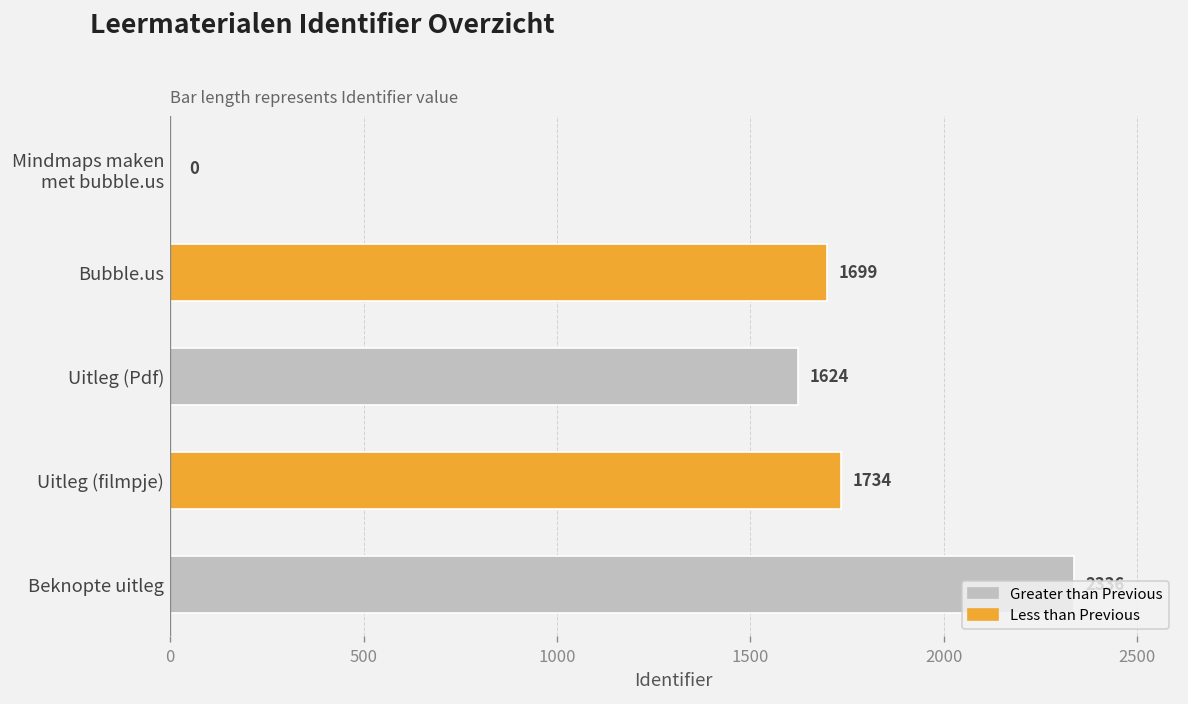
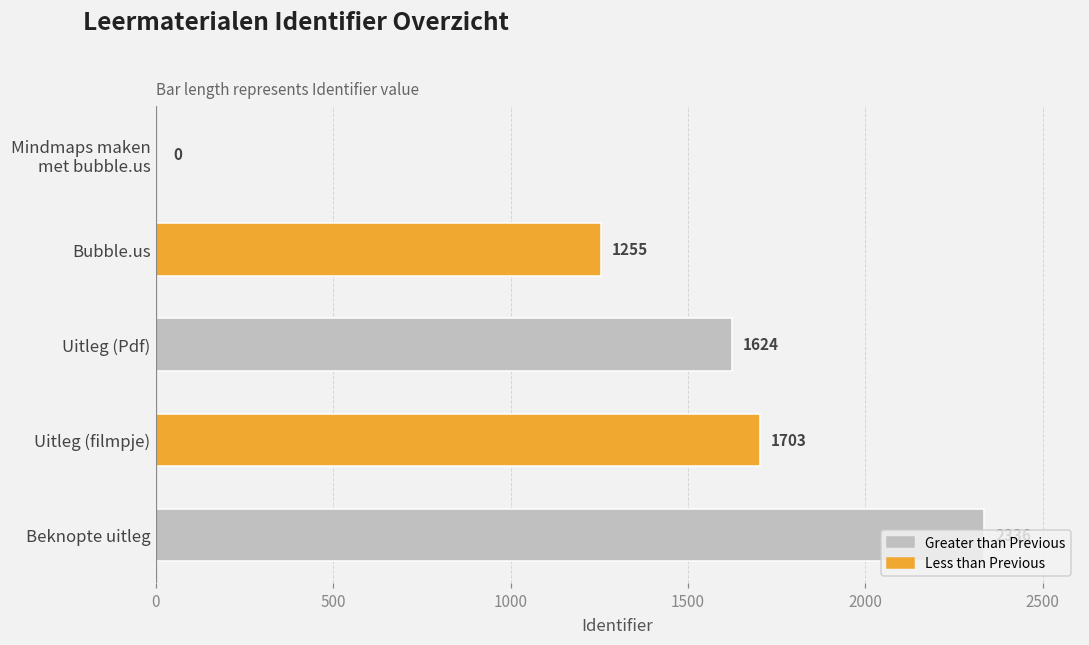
  {
    "Mindmaps maken met bubble.us": 0,
-   "Bubble.us": 1699,
+   "Bubble.us": 1255,
    "Uitleg (Pdf)": 1624,
-   "Uitleg (filmpje)": 1734
+   "Uitleg (filmpje)": 1703
  }
